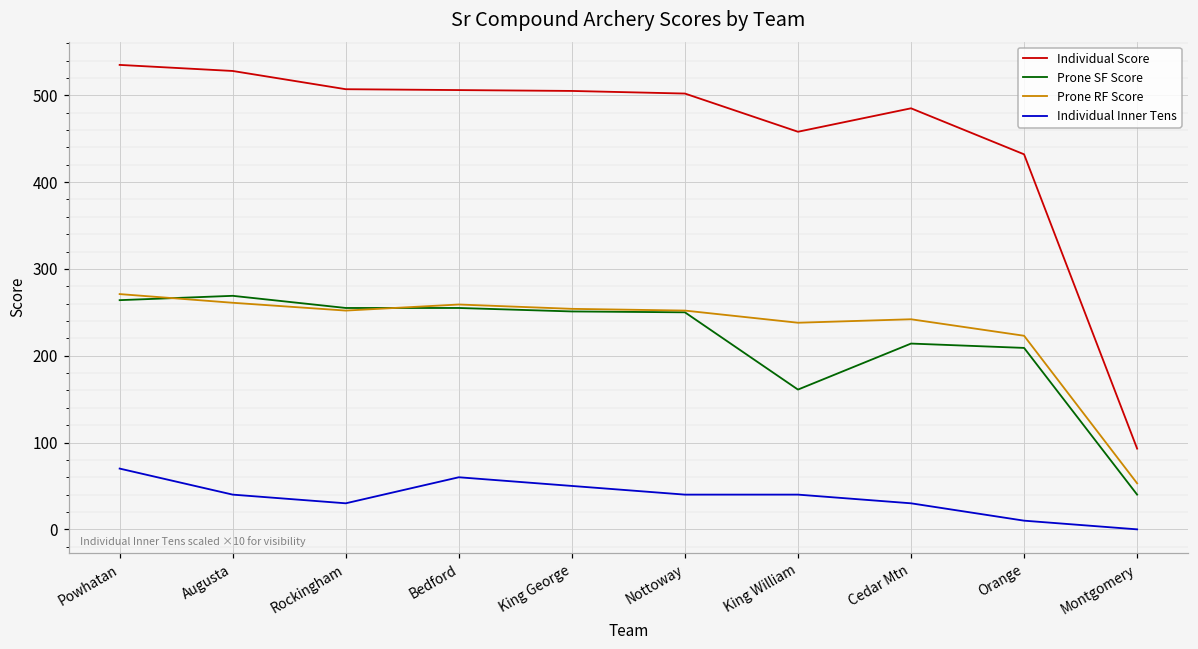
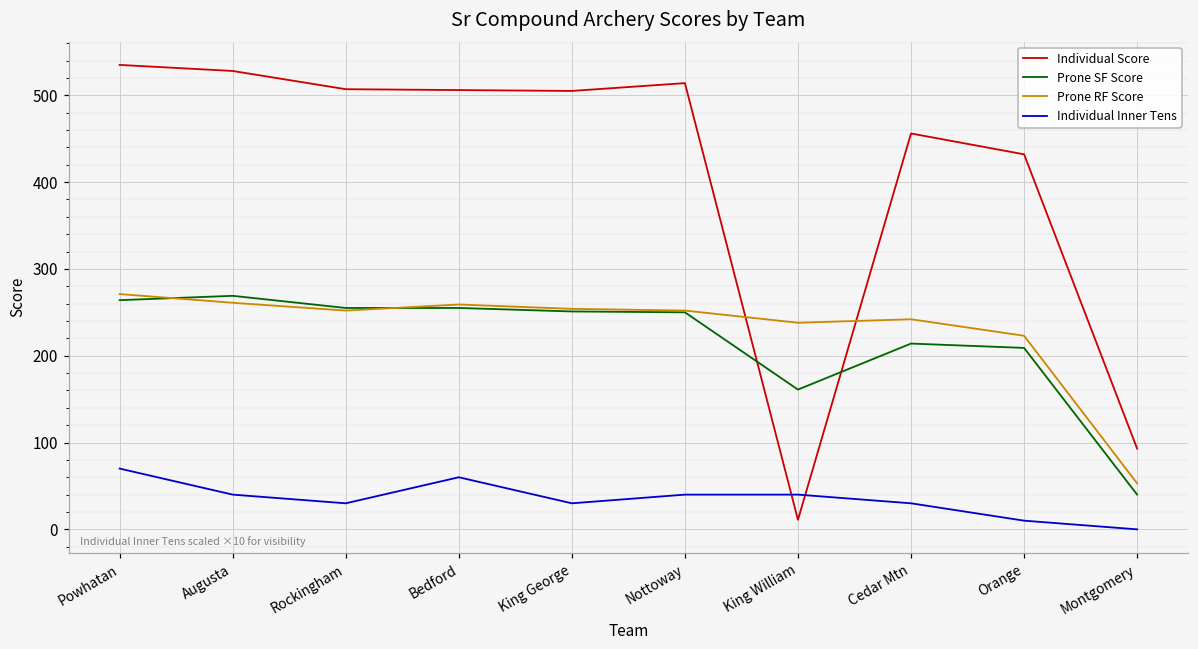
  {
    "Individual Score": {
      "Powhatan": 540,
      "Augusta": 530,
      "Rockingham": 510,
      "Bedford": 510,
      "King George": 510,
-     "Nottoway": 500,
-     "King William": 460,
-     "Cedar Mtn": 490,
+     "Nottoway": 510,
+     "King William": 10,
+     "Cedar Mtn": 460,
      "Orange": 430,
      "Montgomery": 90
    },
    "Prone SF Score": {
      "Powhatan": 260,
      "Augusta": 270,
      "Bedford": 260,
      "King William": 160,
      "Cedar Mtn": 210,
      "Orange": 210,
      "Montgomery": 40
    },
    "Prone RF Score": {
      "Powhatan": 270,
      "Augusta": 260,
      "Bedford": 260,
      "King William": 240,
      "Cedar Mtn": 240,
      "Orange": 220,
      "Montgomery": 50
    },
    "Individual Inner Tens": {
      "Powhatan": 70,
      "Augusta": 40,
      "Rockingham": 30,
      "Bedford": 60,
-     "King George": 50,
+     "King George": 30,
      "Nottoway": 40,
      "King William": 40,
      "Cedar Mtn": 30,
      "Orange": 10,
      "Montgomery": 0
    }
  }
